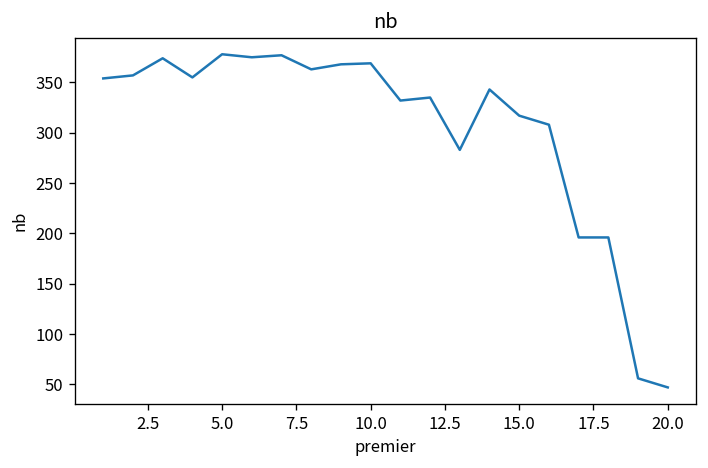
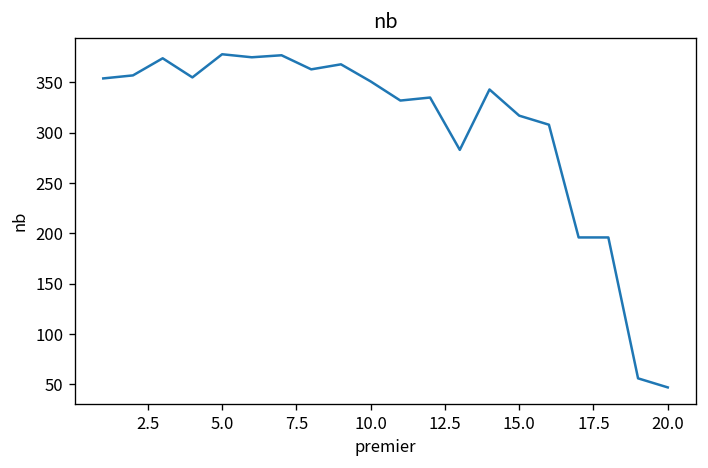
  {
    "5.0": 380,
-   "10.0": 370,
+   "10.0": 350,
    "15.0": 320,
    "20.0": 50
  }
